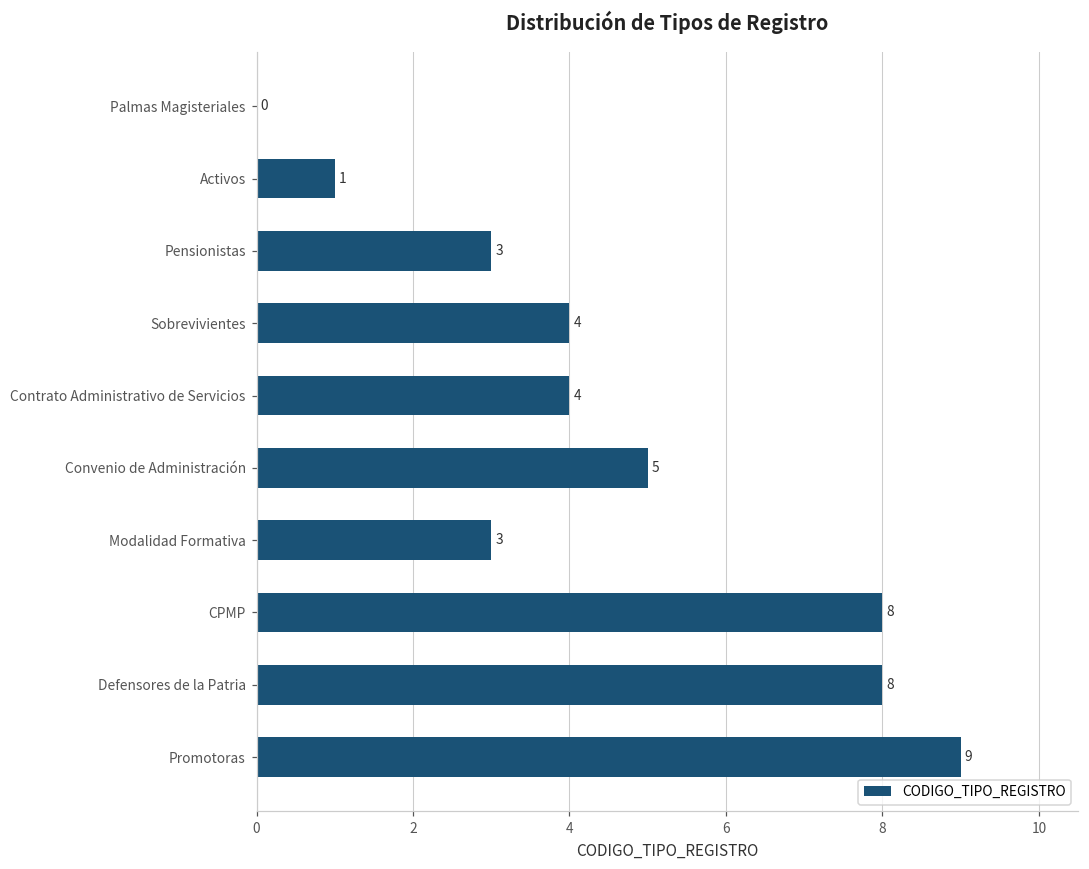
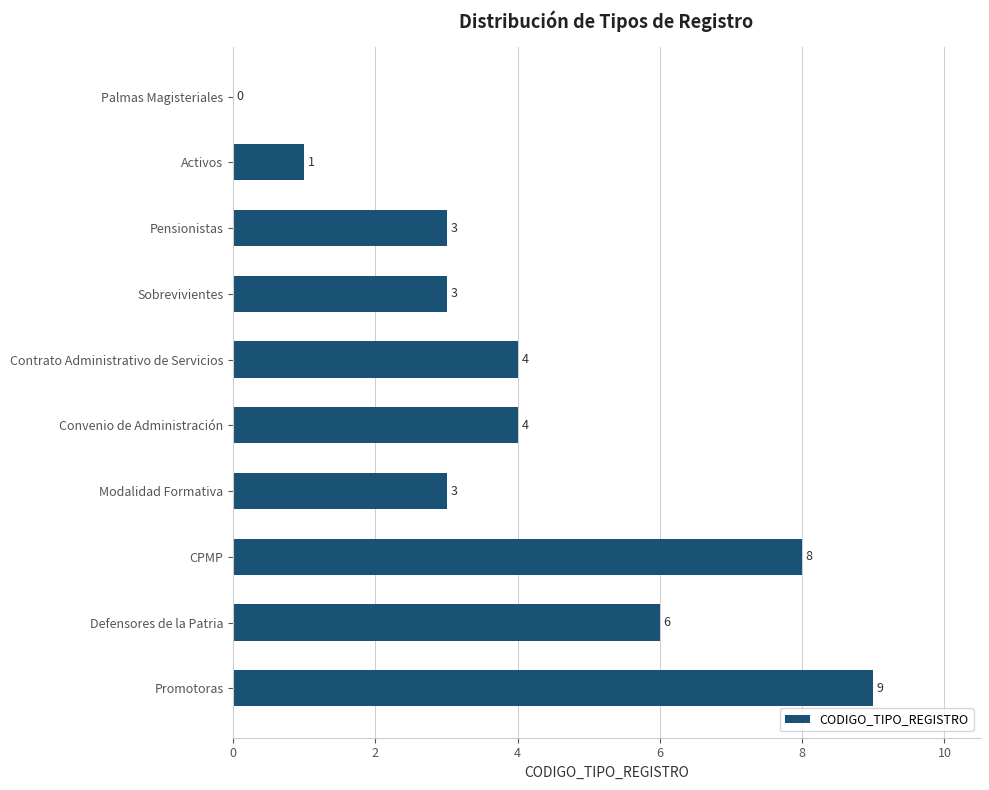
  {
    "Palmas Magisteriales": 0,
    "Activos": 1,
    "Pensionistas": 3,
-   "Sobrevivientes": 4,
+   "Sobrevivientes": 3,
    "Contrato Administrativo de Servicios": 4,
-   "Convenio de Administración": 5,
+   "Convenio de Administración": 4,
    "Modalidad Formativa": 3,
    "CPMP": 8,
-   "Defensores de la Patria": 8,
+   "Defensores de la Patria": 6,
    "Promotoras": 9
  }
